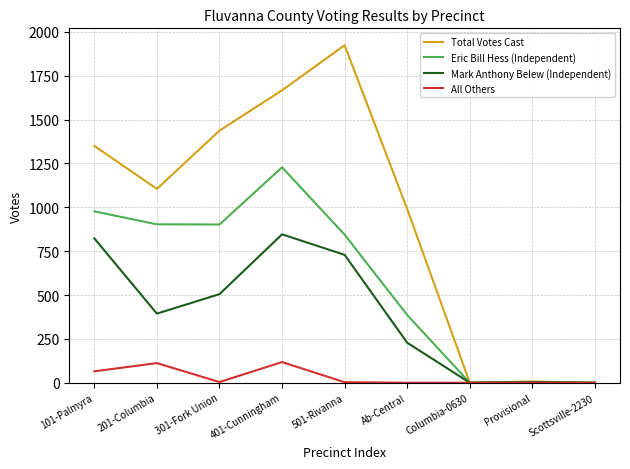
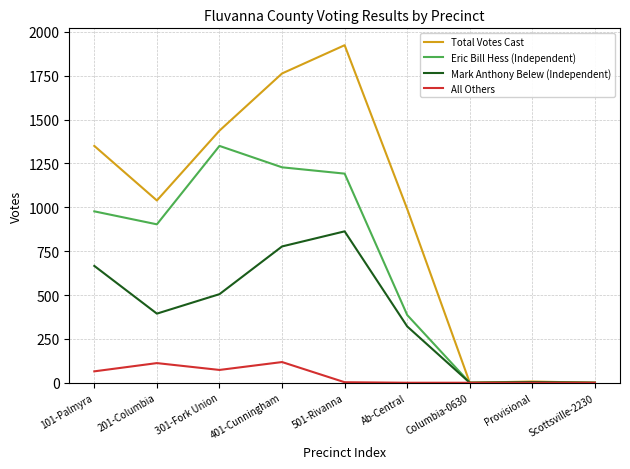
  {
    "Total Votes Cast": {
      "101-Palmyra": 1350,
-     "201-Columbia": 1110,
+     "201-Columbia": 1040,
      "301-Fork Union": 1440,
-     "401-Cunningham": 1670,
+     "401-Cunningham": 1760,
      "501-Rivanna": 1920,
      "Ab-Central": 990
    },
    "Eric Bill Hess (Independent)": {
      "101-Palmyra": 980,
      "201-Columbia": 900,
-     "301-Fork Union": 900,
+     "301-Fork Union": 1350,
      "401-Cunningham": 1230,
-     "501-Rivanna": 840,
+     "501-Rivanna": 1190,
      "Ab-Central": 390
    },
    "Mark Anthony Belew (Independent)": {
-     "101-Palmyra": 820,
+     "101-Palmyra": 670,
      "201-Columbia": 390,
      "301-Fork Union": 510,
-     "401-Cunningham": 850,
-     "501-Rivanna": 730,
-     "Ab-Central": 230
+     "401-Cunningham": 780,
+     "501-Rivanna": 860,
+     "Ab-Central": 320
    },
    "All Others": {
      "101-Palmyra": 70,
      "201-Columbia": 110,
-     "301-Fork Union": 0,
+     "301-Fork Union": 70,
      "401-Cunningham": 120,
      "501-Rivanna": 0,
      "Ab-Central": 0
    }
  }
